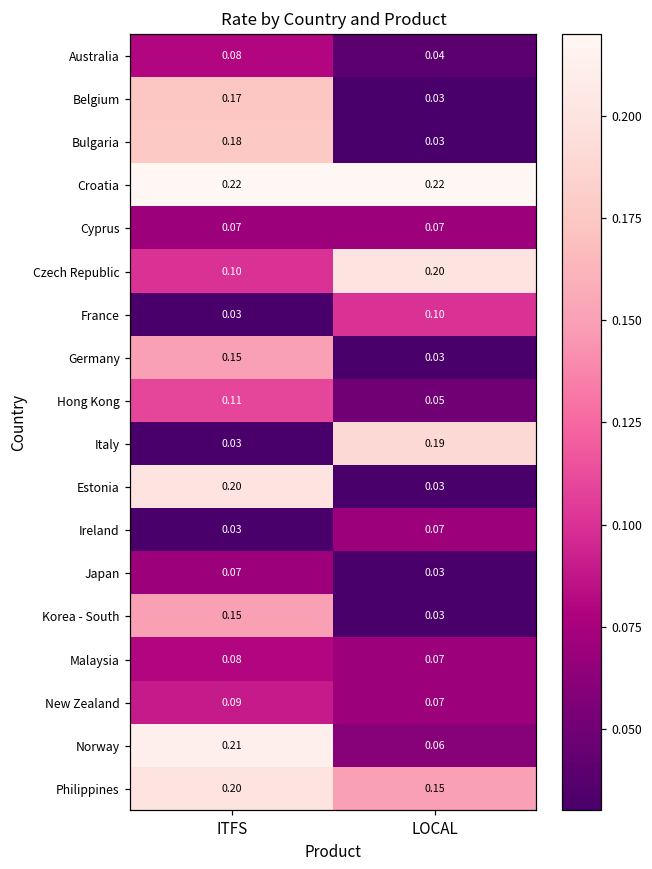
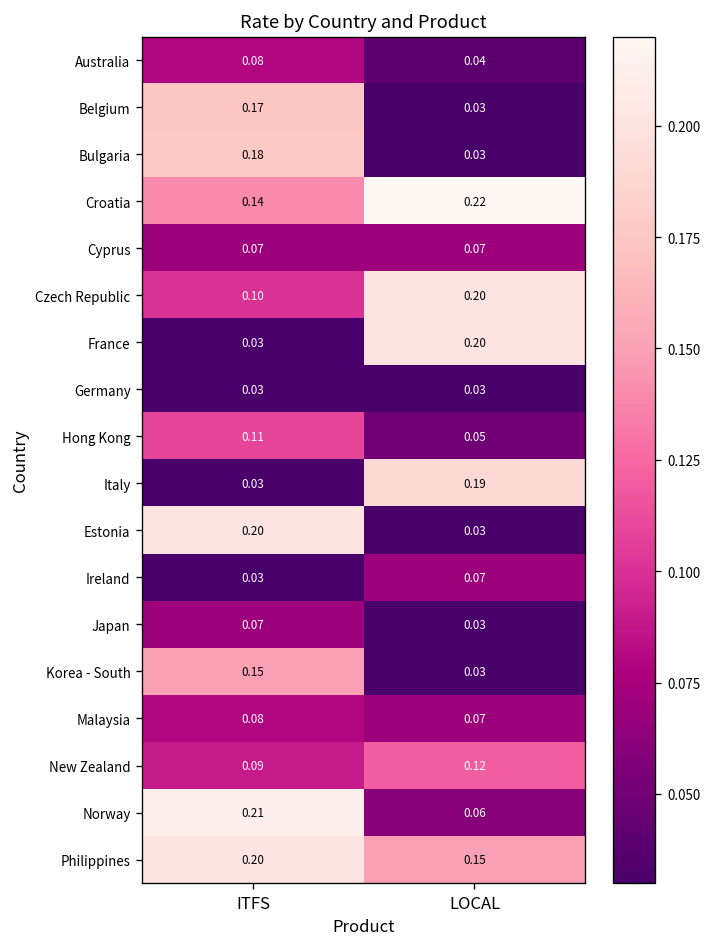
  {
    "Australia": {
      "ITFS": 0.08,
      "LOCAL": 0.04
    },
    "Belgium": {
      "ITFS": 0.17,
      "LOCAL": 0.03
    },
    "Bulgaria": {
      "ITFS": 0.18,
      "LOCAL": 0.03
    },
    "Croatia": {
-     "ITFS": 0.22,
+     "ITFS": 0.14,
      "LOCAL": 0.22
    },
    "Cyprus": {
      "ITFS": 0.07,
      "LOCAL": 0.07
    },
    "Czech Republic": {
      "ITFS": 0.10,
      "LOCAL": 0.20
    },
    "France": {
      "ITFS": 0.03,
-     "LOCAL": 0.10
+     "LOCAL": 0.20
    },
    "Germany": {
-     "ITFS": 0.15,
+     "ITFS": 0.03,
      "LOCAL": 0.03
    },
    "Hong Kong": {
      "ITFS": 0.11,
      "LOCAL": 0.05
    },
    "Italy": {
      "ITFS": 0.03,
      "LOCAL": 0.19
    },
    "Estonia": {
      "ITFS": 0.20,
      "LOCAL": 0.03
    },
    "Ireland": {
      "ITFS": 0.03,
      "LOCAL": 0.07
    },
    "Japan": {
      "ITFS": 0.07,
      "LOCAL": 0.03
    },
    "Korea - South": {
      "ITFS": 0.15,
      "LOCAL": 0.03
    },
    "Malaysia": {
      "ITFS": 0.08,
      "LOCAL": 0.07
    },
    "New Zealand": {
      "ITFS": 0.09,
-     "LOCAL": 0.07
+     "LOCAL": 0.12
    },
    "Norway": {
      "ITFS": 0.21,
      "LOCAL": 0.06
    },
    "Philippines": {
      "ITFS": 0.20,
      "LOCAL": 0.15
    }
  }
